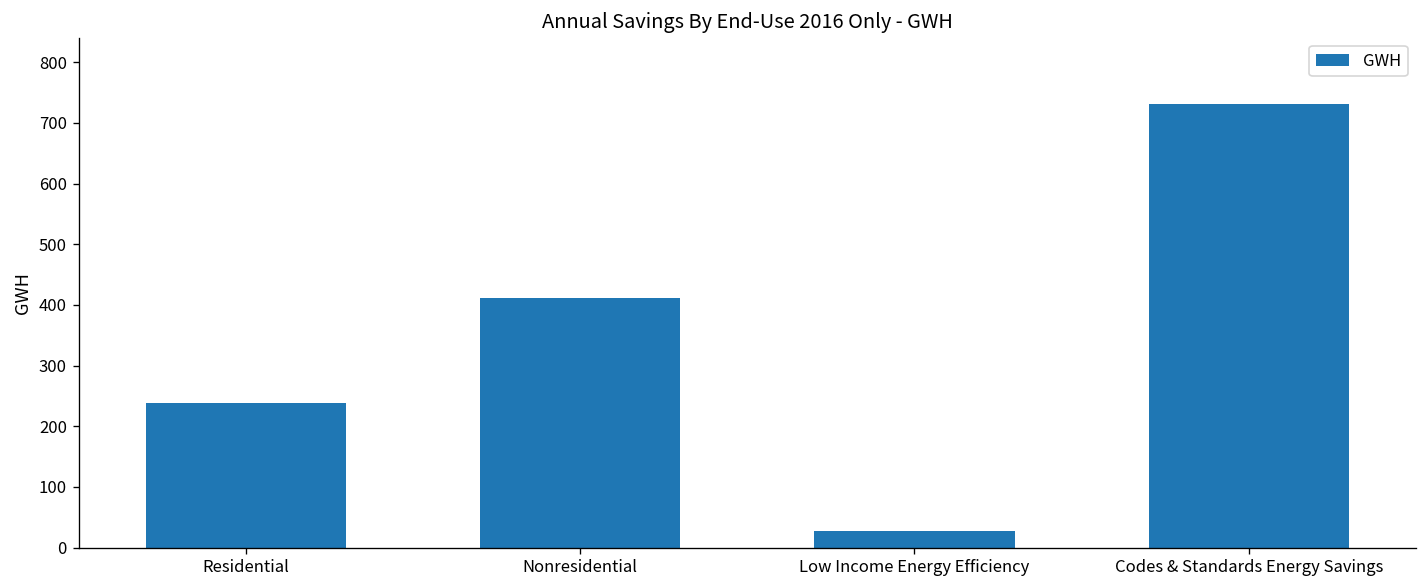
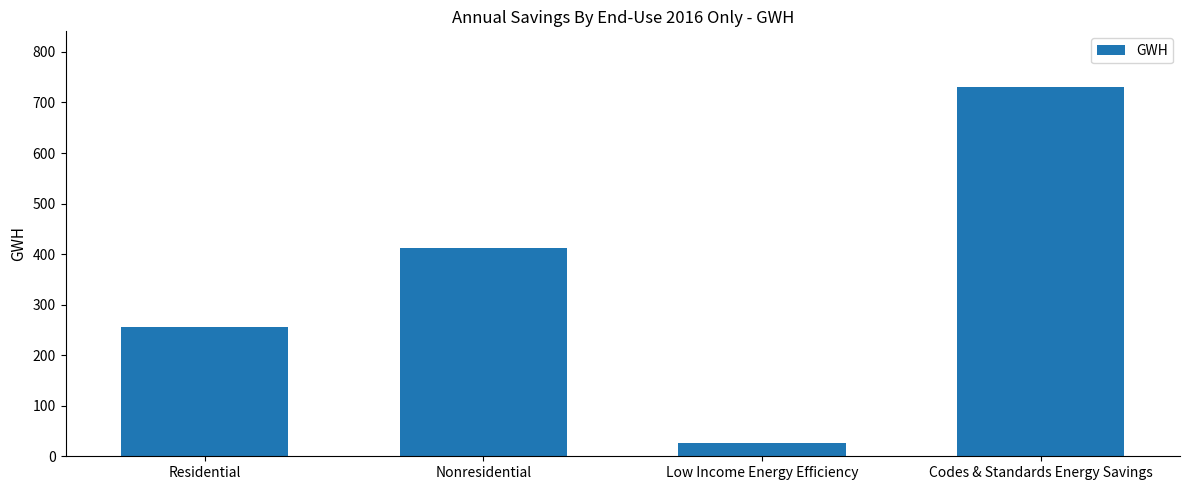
  {
-   "Residential": 240,
+   "Residential": 260,
    "Nonresidential": 410,
    "Low Income Energy Efficiency": 30,
    "Codes & Standards Energy Savings": 730
  }
